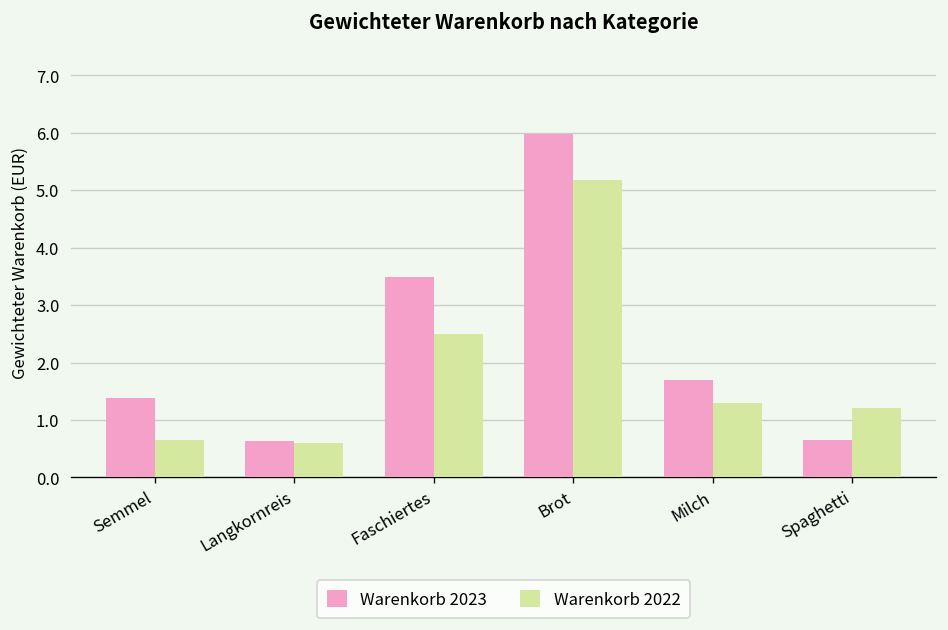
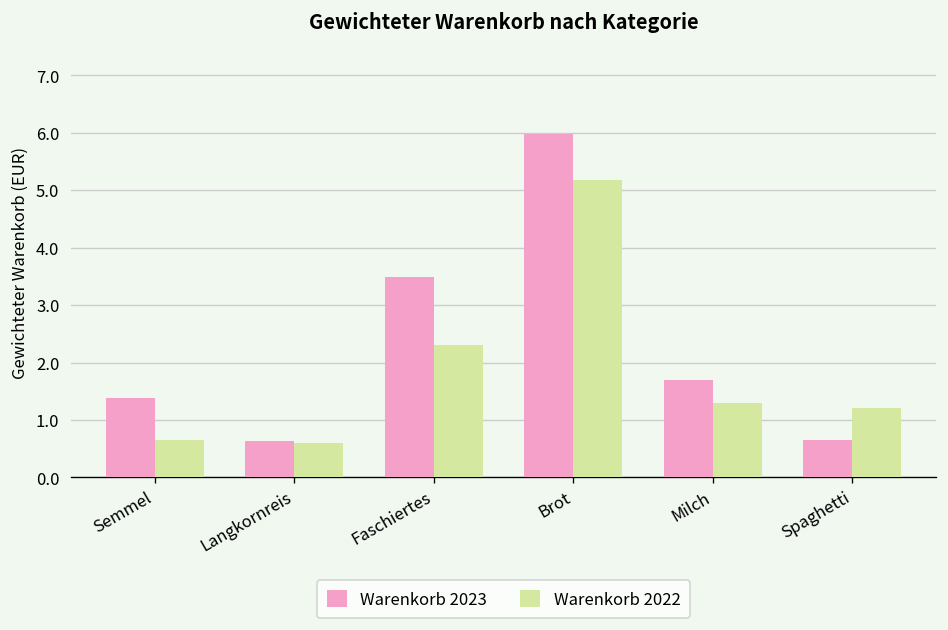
  {
    "Warenkorb 2023": {
      "Semmel": 1.4,
      "Langkornreis": 0.6,
      "Faschiertes": 3.5,
      "Brot": 6.0,
      "Milch": 1.7,
      "Spaghetti": 0.6
    },
    "Warenkorb 2022": {
      "Semmel": 0.7,
      "Langkornreis": 0.6,
-     "Faschiertes": 2.5,
+     "Faschiertes": 2.3,
      "Brot": 5.2,
      "Milch": 1.3,
      "Spaghetti": 1.2
    }
  }
